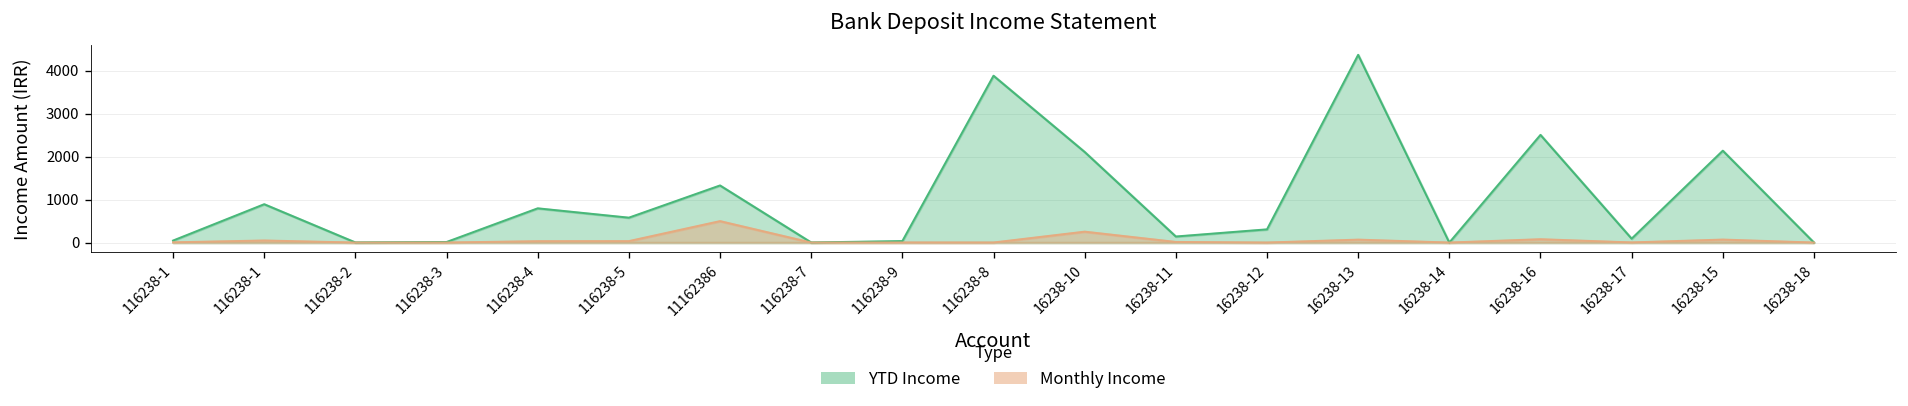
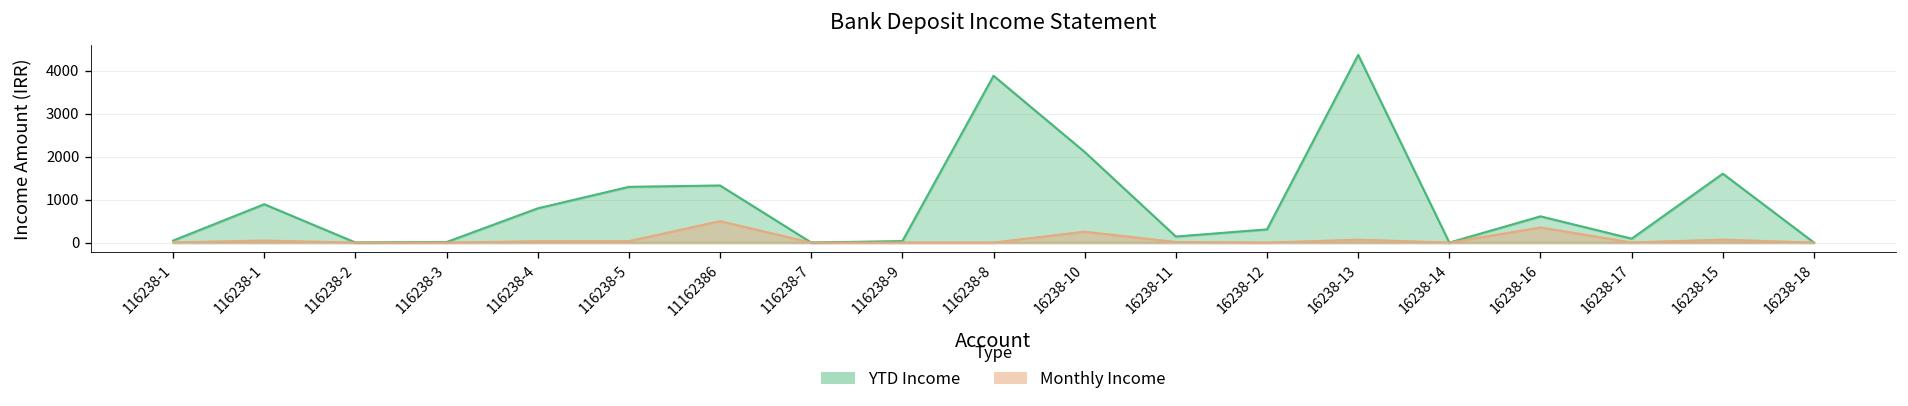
  {
    "YTD Income": {
      "116238-4": 800,
-     "116238-5": 600,
+     "116238-5": 1300,
      "11162386": 1300,
      "116238-8": 3900,
      "16238-10": 2100,
      "16238-11": 100,
      "16238-12": 300,
      "16238-13": 4400,
-     "16238-16": 2500,
+     "16238-16": 600,
      "16238-17": 100,
-     "16238-15": 2100
+     "16238-15": 1600
    },
    "Monthly Income": {
      "116238-4": 0,
      "116238-5": 0,
      "11162386": 500,
      "116238-8": 0,
      "16238-10": 300,
      "16238-11": 0,
      "16238-12": 0,
      "16238-13": 100,
-     "16238-16": 100,
+     "16238-16": 400,
      "16238-17": 0,
      "16238-15": 100
    }
  }
